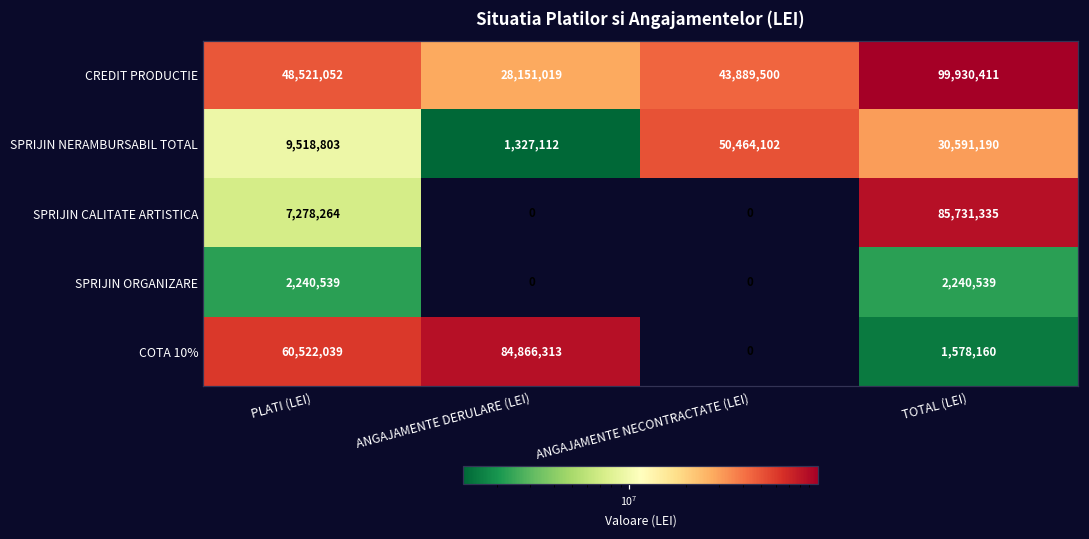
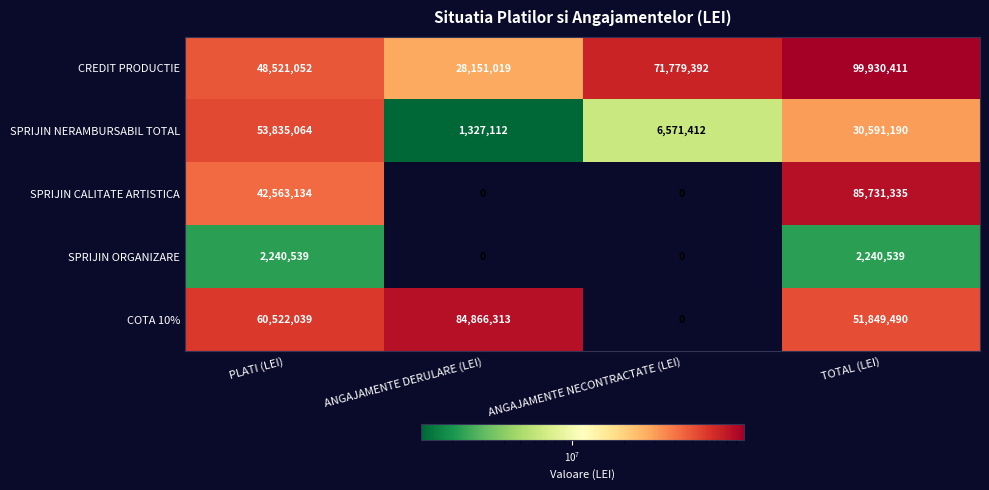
  {
    "CREDIT PRODUCTIE": {
      "PLATI (LEI)": "48,521,052",
      "ANGAJAMENTE DERULARE (LEI)": "28,151,019",
-     "ANGAJAMENTE NECONTRACTATE (LEI)": "43,889,500",
+     "ANGAJAMENTE NECONTRACTATE (LEI)": "71,779,392",
      "TOTAL (LEI)": "99,930,411"
    },
    "SPRIJIN NERAMBURSABIL TOTAL": {
-     "PLATI (LEI)": "9,518,803",
+     "PLATI (LEI)": "53,835,064",
      "ANGAJAMENTE DERULARE (LEI)": "1,327,112",
-     "ANGAJAMENTE NECONTRACTATE (LEI)": "50,464,102",
+     "ANGAJAMENTE NECONTRACTATE (LEI)": "6,571,412",
      "TOTAL (LEI)": "30,591,190"
    },
    "SPRIJIN CALITATE ARTISTICA": {
-     "PLATI (LEI)": "7,278,264",
+     "PLATI (LEI)": "42,563,134",
      "TOTAL (LEI)": "85,731,335"
    },
    "SPRIJIN ORGANIZARE": {
      "PLATI (LEI)": "2,240,539",
      "TOTAL (LEI)": "2,240,539"
    },
    "COTA 10%": {
      "PLATI (LEI)": "60,522,039",
      "ANGAJAMENTE DERULARE (LEI)": "84,866,313",
-     "TOTAL (LEI)": "1,578,160"
+     "TOTAL (LEI)": "51,849,490"
    }
  }
